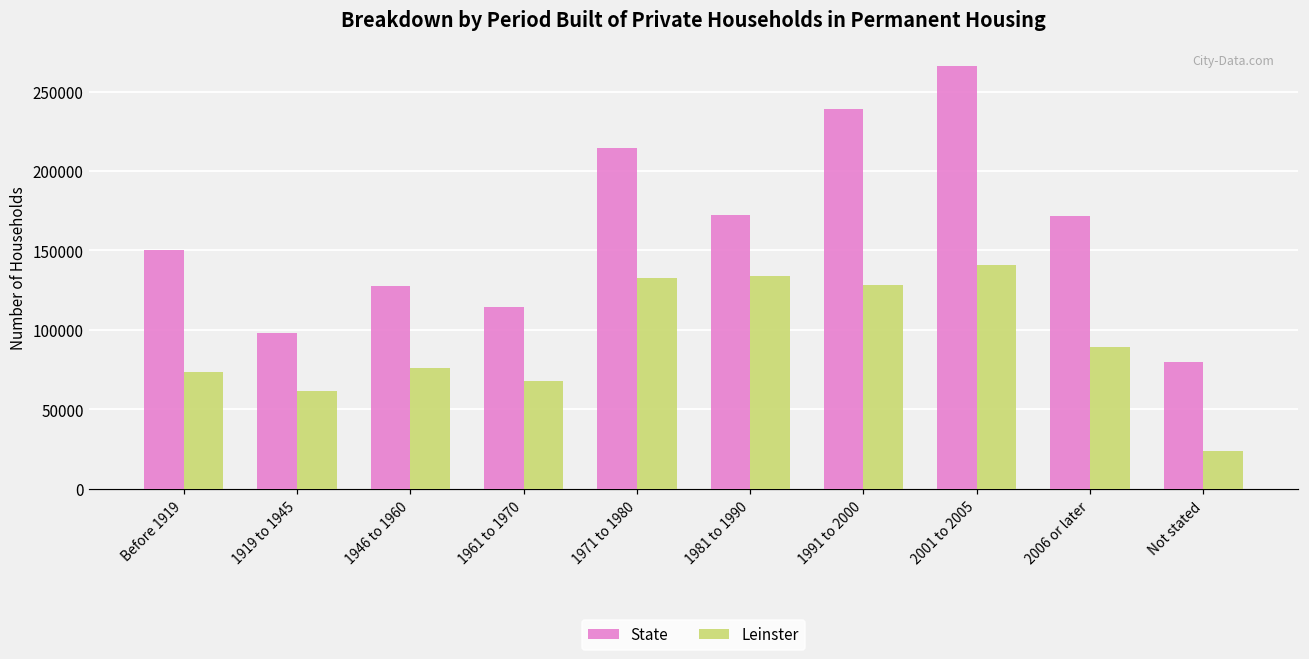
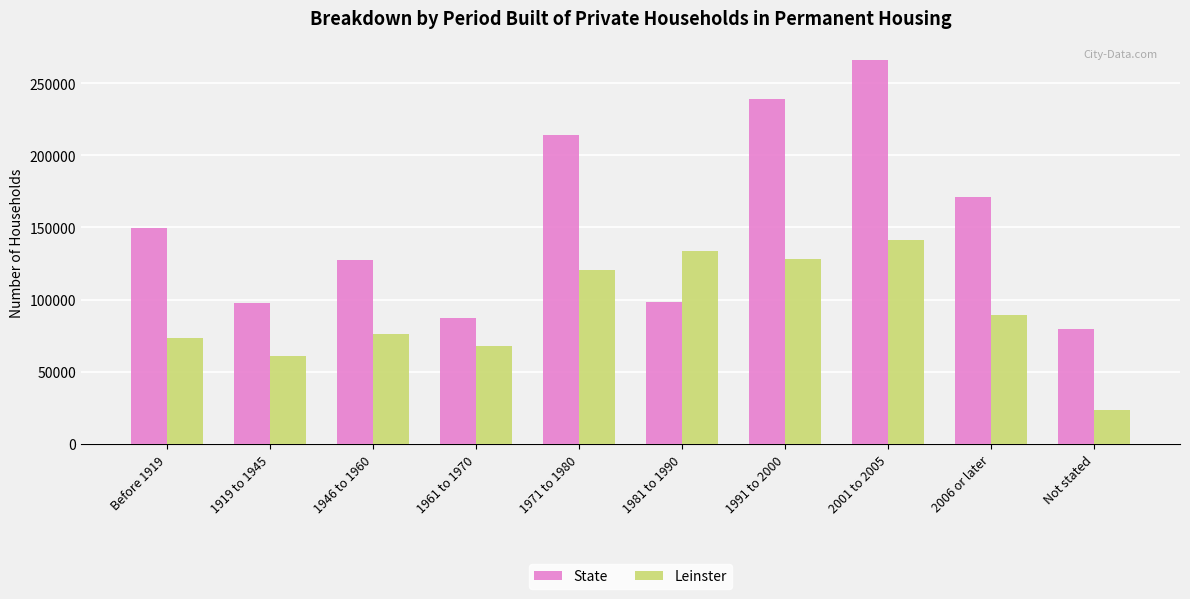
  {
    "State": {
      "Before 1919": 150000,
      "1919 to 1945": 98000,
      "1946 to 1960": 128000,
-     "1961 to 1970": 115000,
+     "1961 to 1970": 88000,
      "1971 to 1980": 214000,
-     "1981 to 1990": 172000,
+     "1981 to 1990": 99000,
      "1991 to 2000": 239000,
      "2001 to 2005": 266000,
      "2006 or later": 171000,
      "Not stated": 80000
    },
    "Leinster": {
      "Before 1919": 74000,
      "1919 to 1945": 61000,
      "1946 to 1960": 76000,
      "1961 to 1970": 68000,
-     "1971 to 1980": 132000,
+     "1971 to 1980": 121000,
      "1981 to 1990": 134000,
      "1991 to 2000": 128000,
      "2001 to 2005": 141000,
      "2006 or later": 89000,
      "Not stated": 23000
    }
  }
